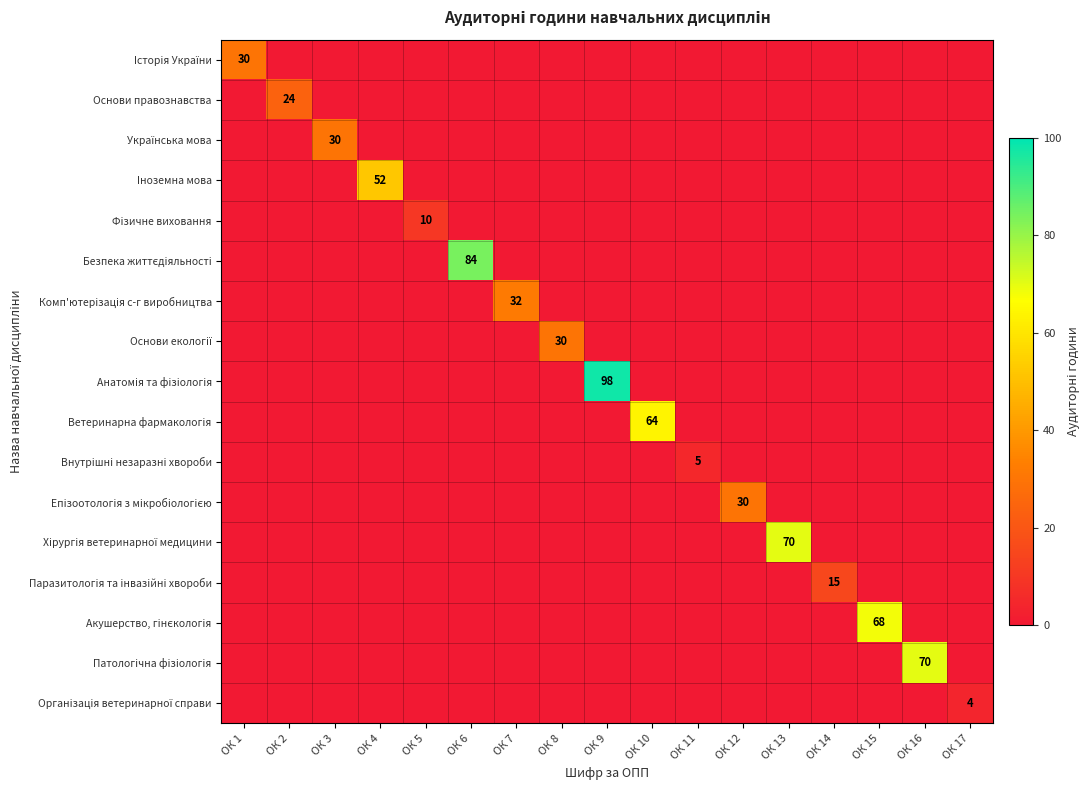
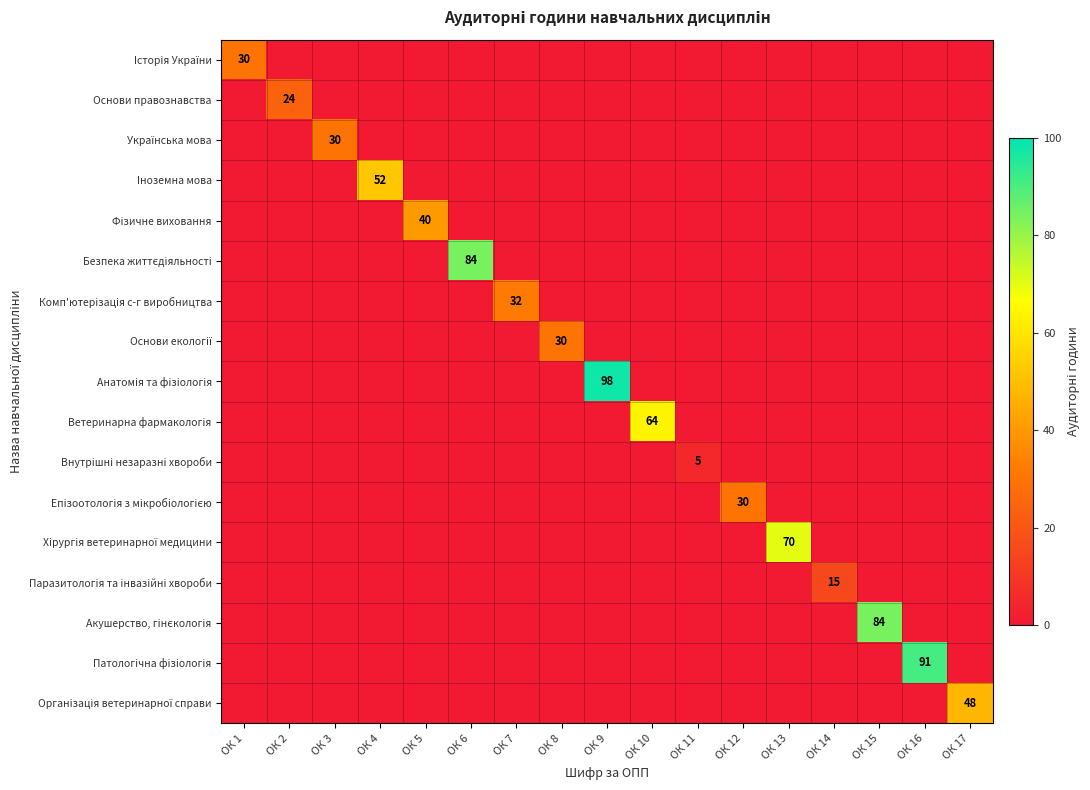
  {
    "Історія України": {
      "ОК 1": 30
    },
    "Основи правознавства": {
      "ОК 2": 24
    },
    "Українська мова": {
      "ОК 3": 30
    },
    "Іноземна мова": {
      "ОК 4": 52
    },
    "Фізичне виховання": {
-     "ОК 5": 10
+     "ОК 5": 40
    },
    "Безпека життєдіяльності": {
      "ОК 6": 84
    },
    "Комп'ютерізація с-г виробництва": {
      "ОК 7": 32
    },
    "Основи екології": {
      "ОК 8": 30
    },
    "Анатомія та фізіологія": {
      "ОК 9": 98
    },
    "Ветеринарна фармакологія": {
      "ОК 10": 64
    },
    "Внутрішні незаразні хвороби": {
      "ОК 11": 5
    },
    "Епізоотологія з мікробіологією": {
      "ОК 12": 30
    },
    "Хірургія ветеринарної медицини": {
      "ОК 13": 70
    },
    "Паразитологія та інвазійні хвороби": {
      "ОК 14": 15
    },
    "Акушерство, гінєкологія": {
-     "ОК 15": 68
+     "ОК 15": 84
    },
    "Патологічна фізіологія": {
-     "ОК 16": 70
+     "ОК 16": 91
    },
    "Організація ветеринарної справи": {
-     "ОК 17": 4
+     "ОК 17": 48
    }
  }
